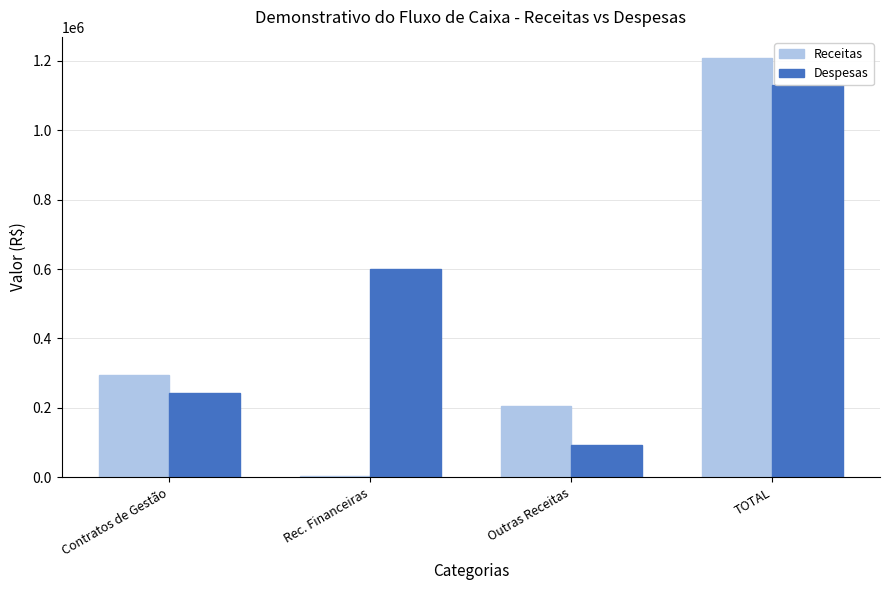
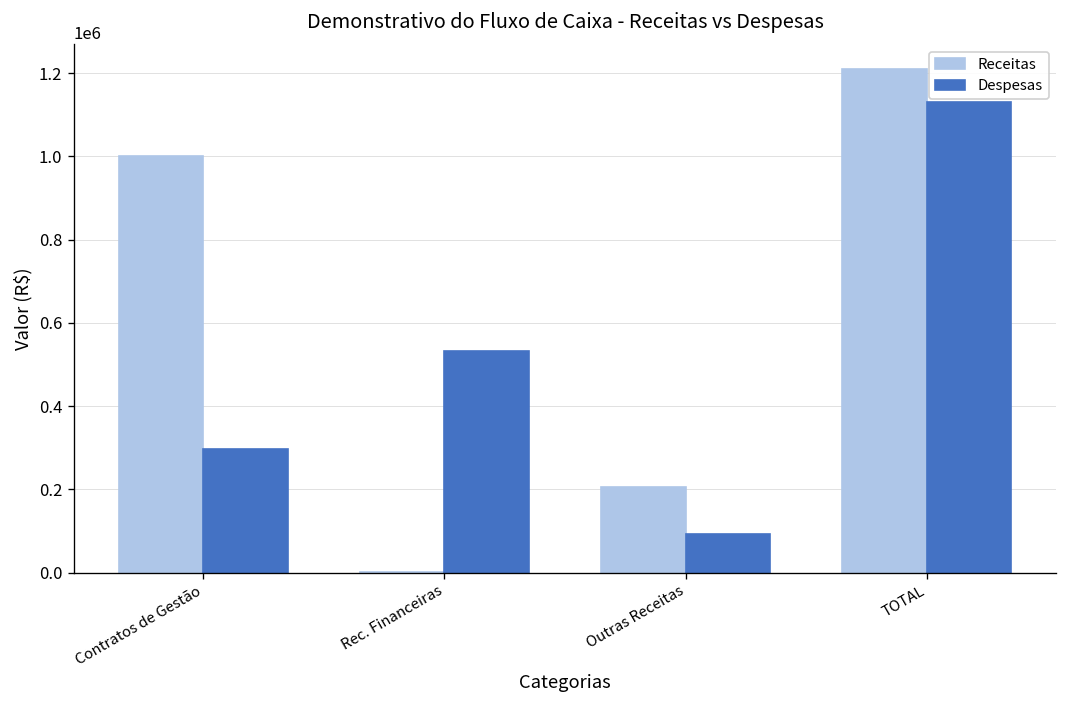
  {
    "Receitas": {
-     "Contratos de Gestão": 290000,
+     "Contratos de Gestão": 1000000,
      "Outras Receitas": 210000,
      "TOTAL": 1210000
    },
    "Despesas": {
-     "Contratos de Gestão": 240000,
-     "Rec. Financeiras": 600000,
+     "Contratos de Gestão": 300000,
+     "Rec. Financeiras": 530000,
      "Outras Receitas": 90000
    }
  }
